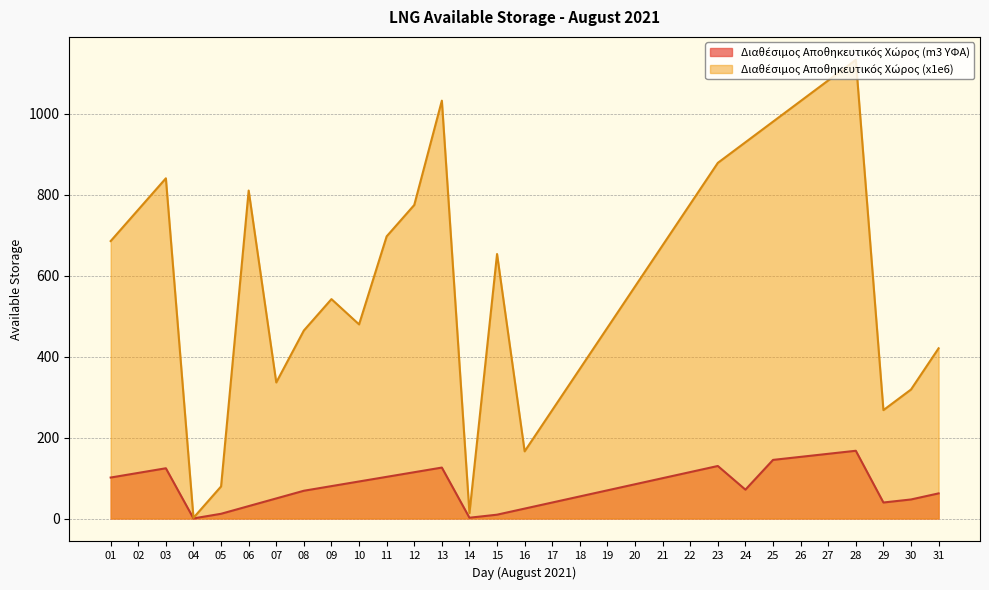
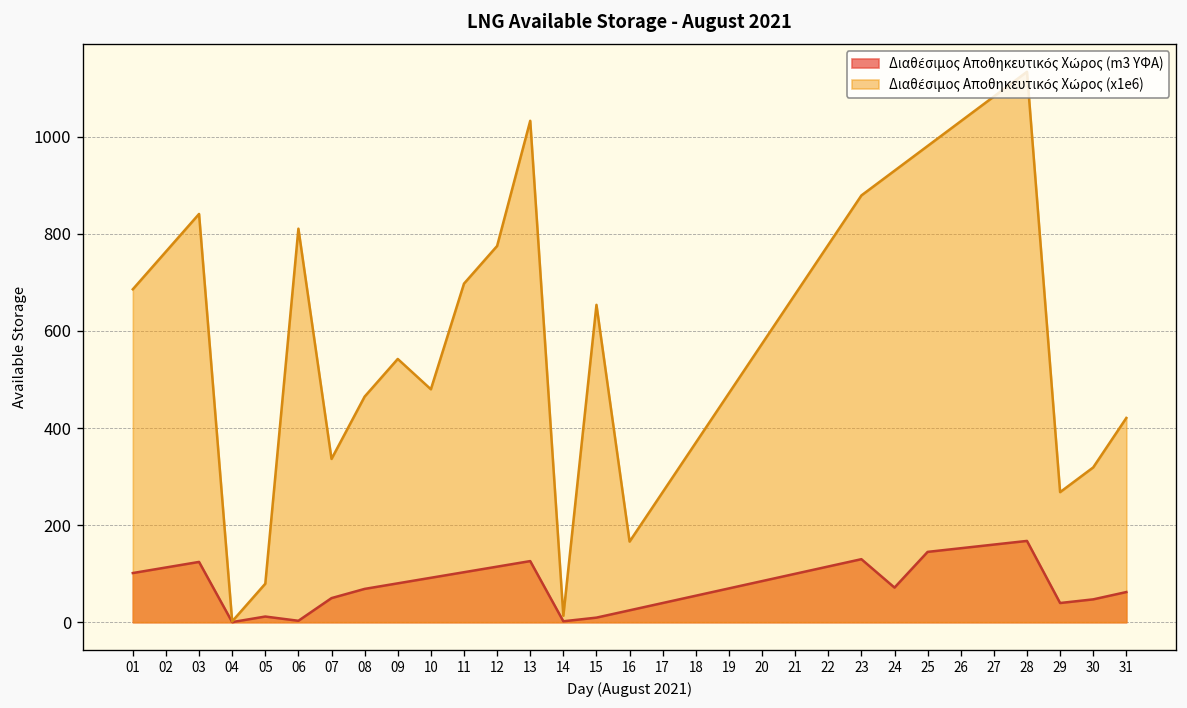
  {
    "Διαθέσιμος Αποθηκευτικός Χώρος (m3 ΥΦΑ)": {
      "01": 100,
      "02": 110,
      "03": 120,
      "05": 10,
-     "06": 30,
+     "06": 0,
      "07": 50,
      "08": 70,
      "09": 80,
      "10": 90,
      "11": 100,
      "12": 110,
      "13": 130,
      "14": 0,
      "15": 10,
      "16": 20,
      "17": 40,
      "18": 50,
      "19": 70,
      "20": 80,
      "21": 100,
      "22": 110,
      "23": 130,
      "24": 70,
      "25": 140,
      "26": 150,
      "27": 160,
      "28": 170,
      "29": 40,
      "30": 50,
      "31": 60
    },
    "Διαθέσιμος Αποθηκευτικός Χώρος (x1e6)": {
      "01": 690,
      "02": 760,
      "03": 840,
      "05": 80,
      "06": 810,
      "07": 340,
      "08": 460,
      "09": 540,
      "10": 480,
      "11": 700,
      "12": 770,
      "13": 1030,
      "14": 10,
      "15": 650,
      "16": 170,
      "17": 270,
      "18": 370,
      "19": 470,
      "20": 570,
      "21": 680,
      "22": 780,
      "23": 880,
      "24": 930,
      "25": 980,
      "26": 1030,
      "27": 1080,
      "29": 270,
      "30": 320,
      "31": 420
    }
  }
